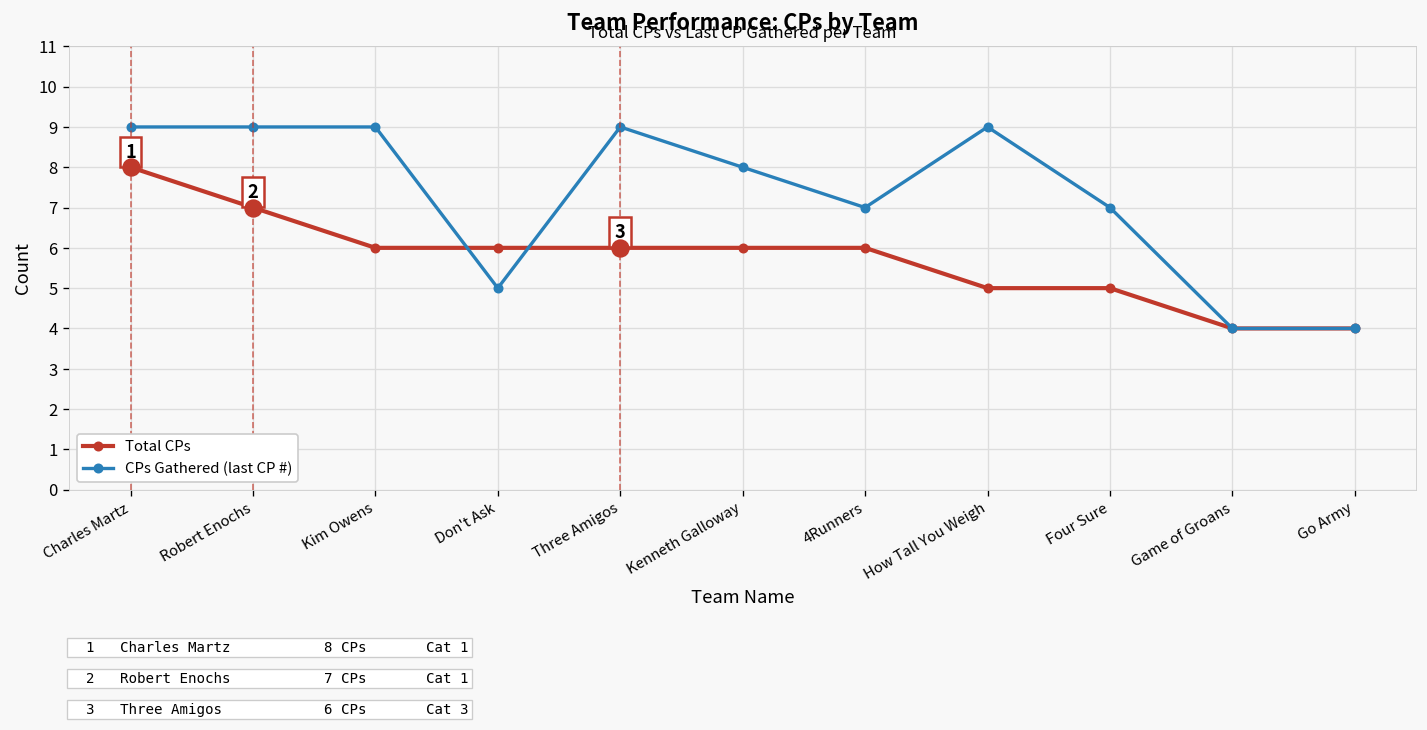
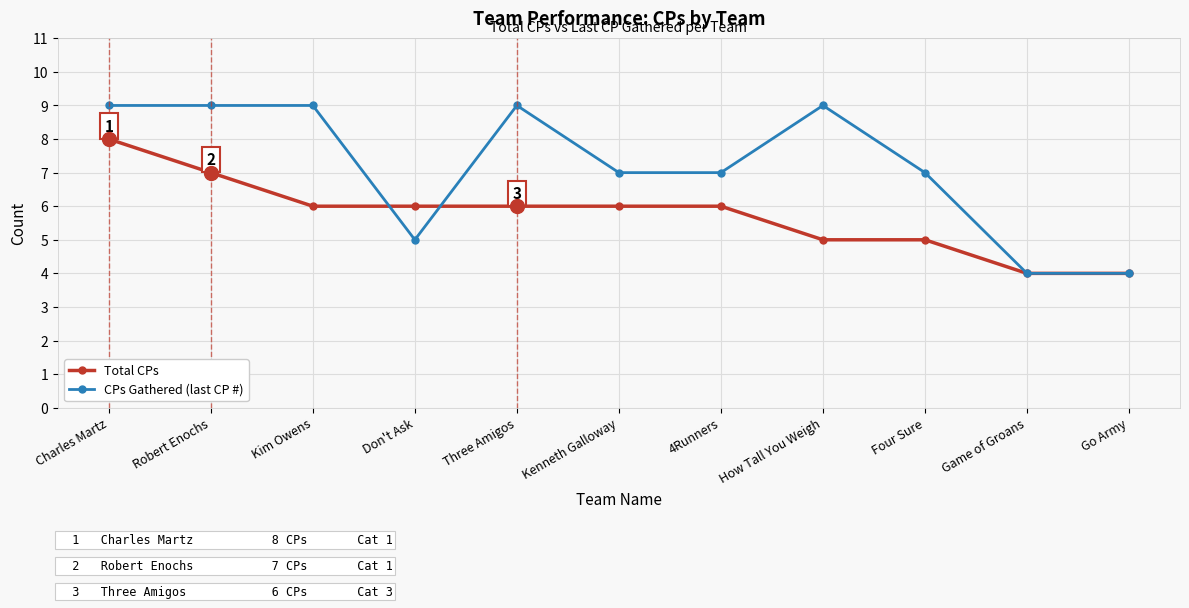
  {
    "CPs Gathered (last CP #)": {
      "Charles Martz": 9,
      "Robert Enochs": 9,
      "Kim Owens": 9,
      "Don't Ask": 5,
      "Three Amigos": 9,
-     "Kenneth Galloway": 8,
+     "Kenneth Galloway": 7,
      "4Runners": 7,
      "How Tall You Weigh": 9,
      "Four Sure": 7
    }
  }
